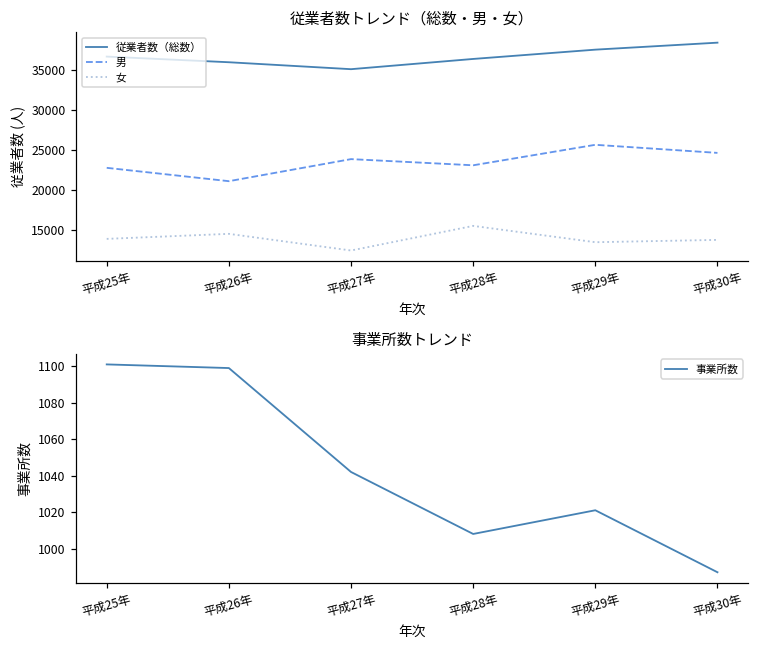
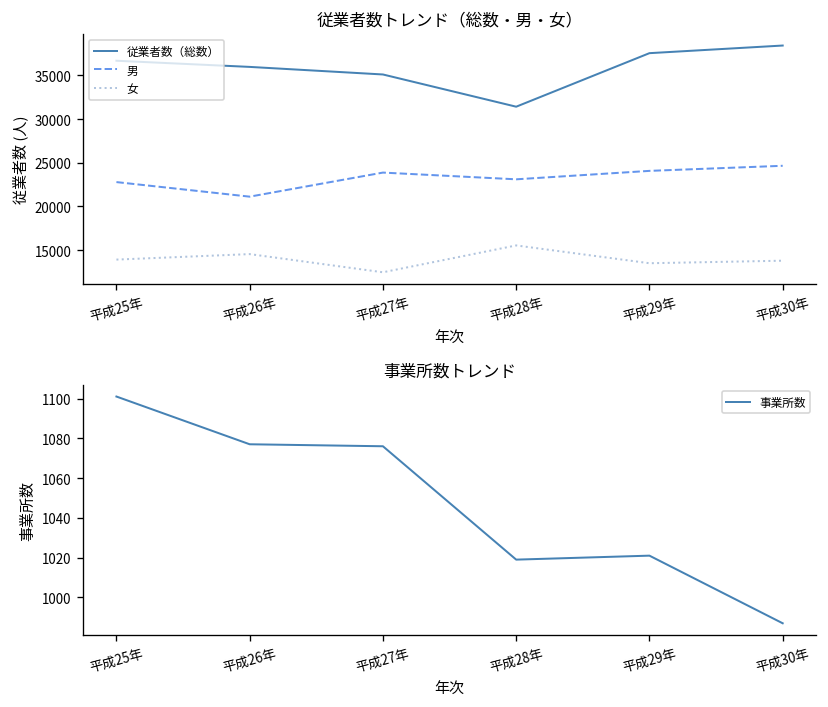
  {
    "従業者数トレンド（総数・男・女）": {
      "従業者数（総数）": {
        "平成26年": 36000,
        "平成27年": 35000,
-       "平成28年": 36000,
+       "平成28年": 31000,
        "平成29年": 38000,
        "平成30年": 38000
      },
      "男": {
        "平成25年": 23000,
        "平成26年": 21000,
        "平成27年": 24000,
        "平成28年": 23000,
-       "平成29年": 26000,
+       "平成29年": 24000,
        "平成30年": 25000
      },
      "女": {
        "平成25年": 14000,
        "平成26年": 15000,
        "平成27年": 12000,
        "平成28年": 16000,
        "平成29年": 13000,
        "平成30年": 14000
      }
    },
    "事業所数トレンド": {
      "平成25年": 1101,
-     "平成26年": 1099,
-     "平成27年": 1042,
-     "平成28年": 1008,
+     "平成26年": 1077,
+     "平成27年": 1076,
+     "平成28年": 1019,
      "平成29年": 1021,
      "平成30年": 987
    }
  }
